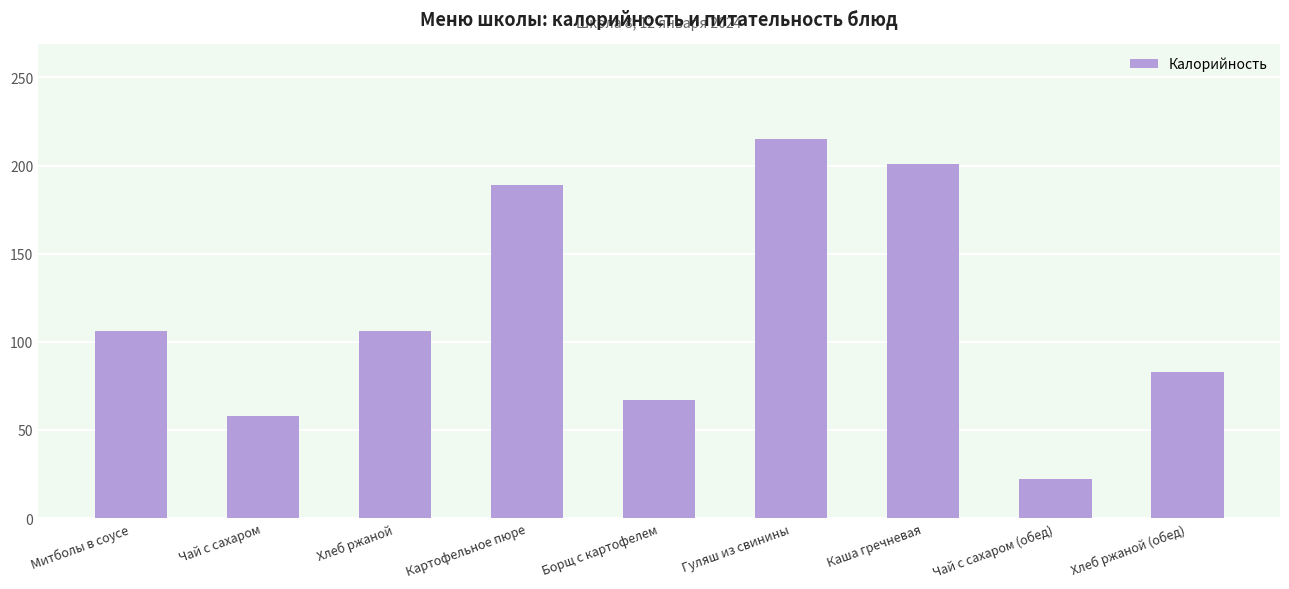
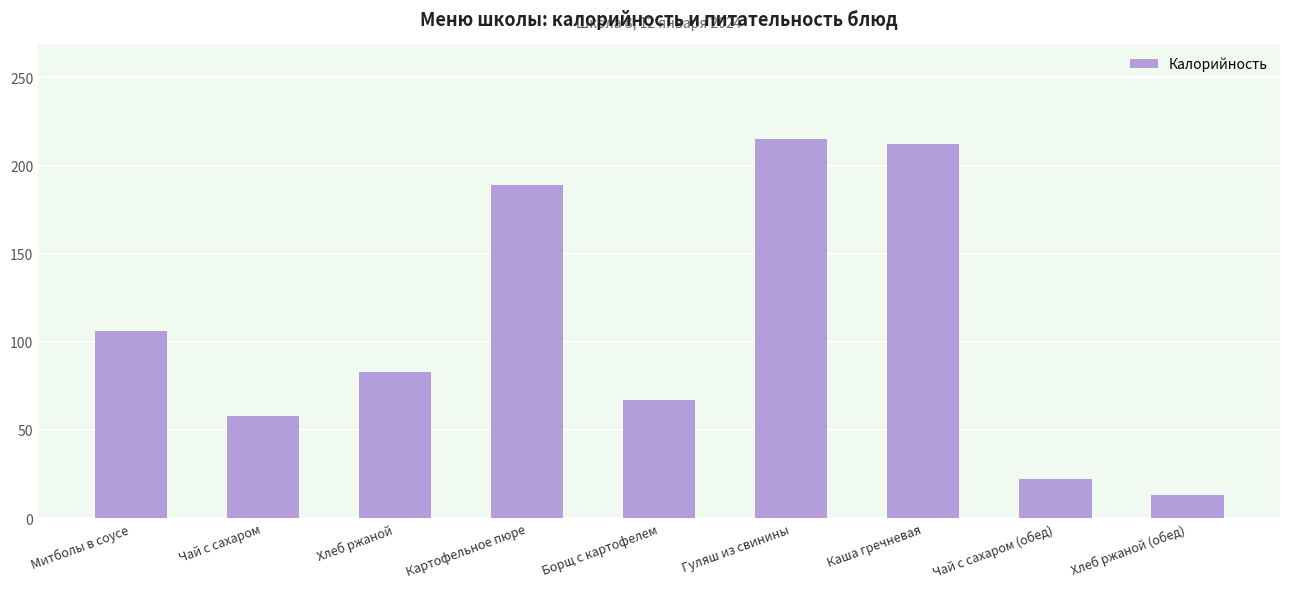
  {
    "Митболы в соусе": 106,
    "Чай с сахаром": 58,
-   "Хлеб ржаной": 106,
+   "Хлеб ржаной": 83,
    "Картофельное пюре": 189,
    "Борщ с картофелем": 67,
    "Гуляш из свинины": 215,
-   "Каша гречневая": 201,
+   "Каша гречневая": 212,
    "Чай с сахаром (обед)": 22,
-   "Хлеб ржаной (обед)": 83
+   "Хлеб ржаной (обед)": 13
  }
